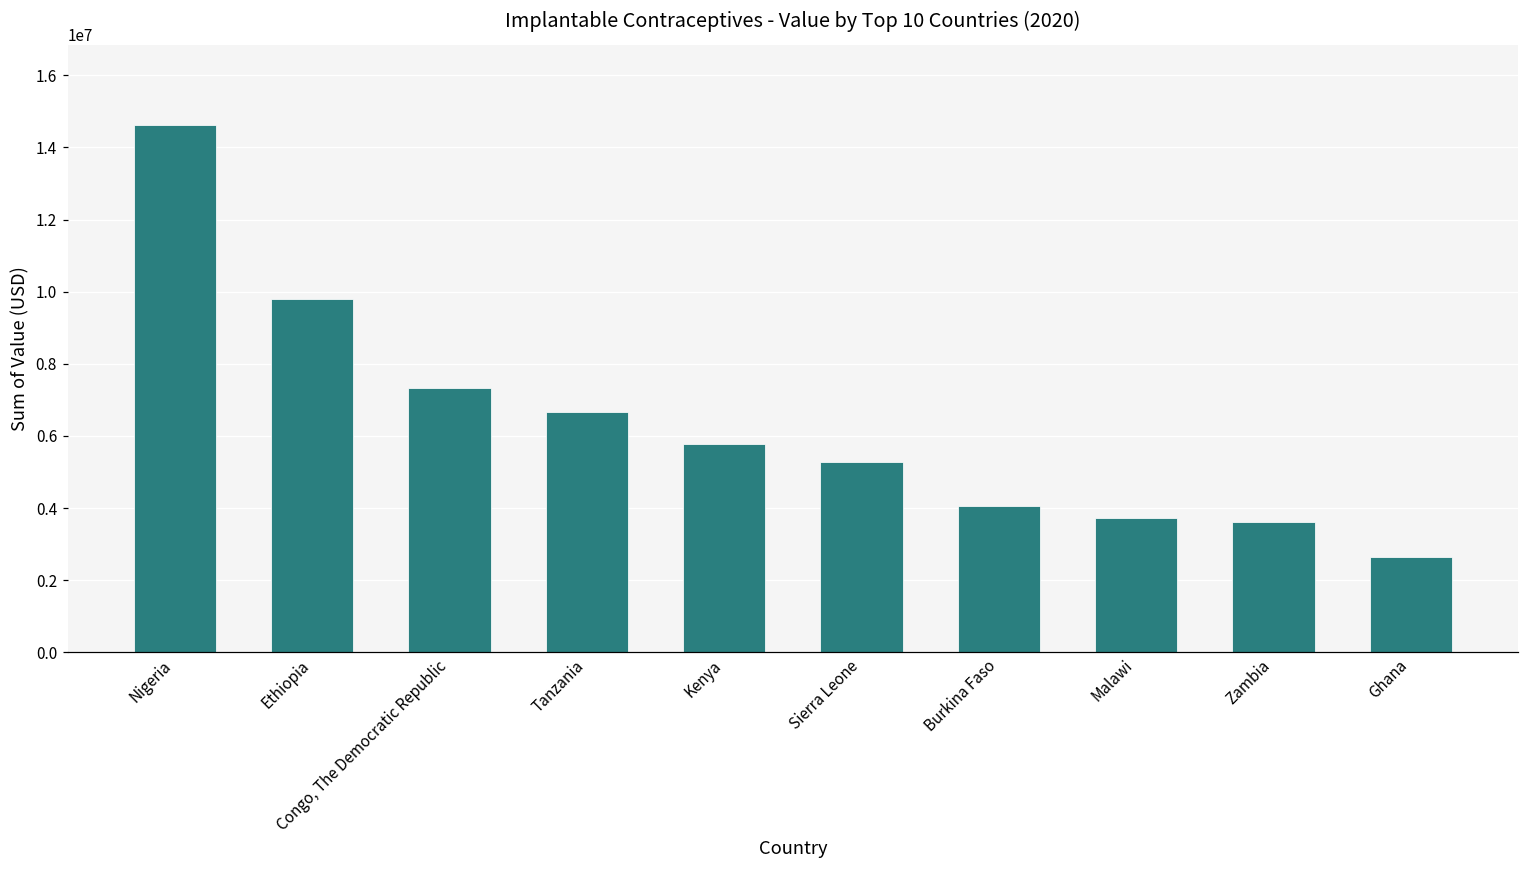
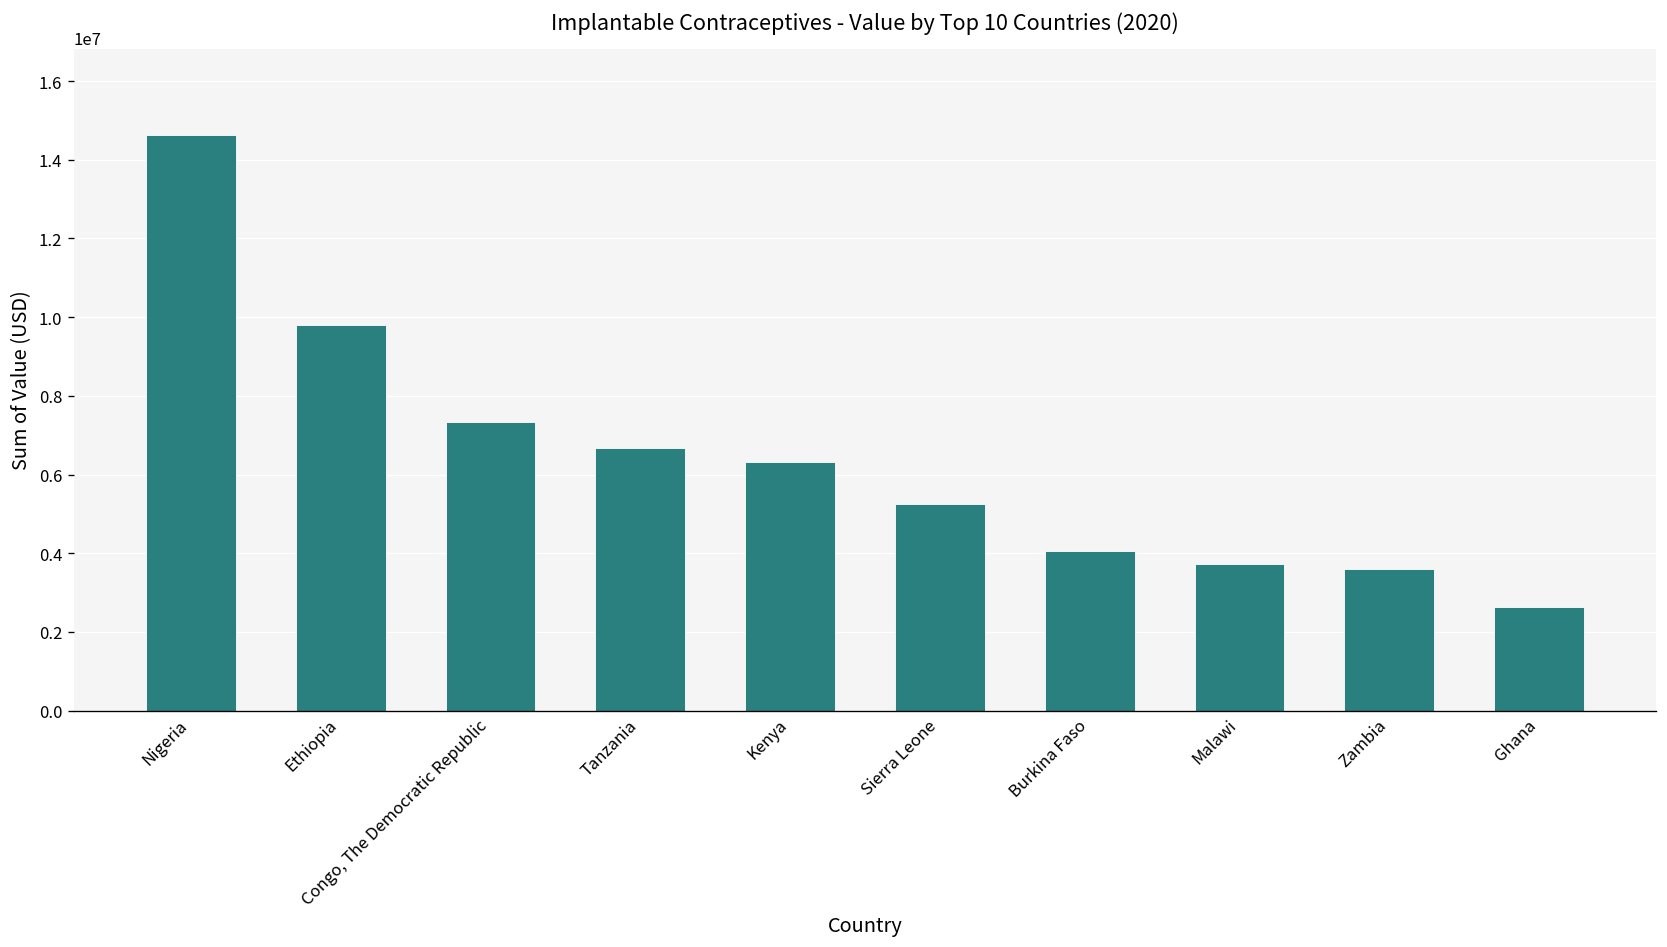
  {
    "Nigeria": 14600000,
    "Ethiopia": 9800000,
    "Congo, The Democratic Republic": 7300000,
    "Tanzania": 6700000,
-   "Kenya": 5800000,
+   "Kenya": 6300000,
    "Sierra Leone": 5300000,
    "Burkina Faso": 4100000,
    "Malawi": 3700000,
    "Zambia": 3600000,
    "Ghana": 2600000
  }
